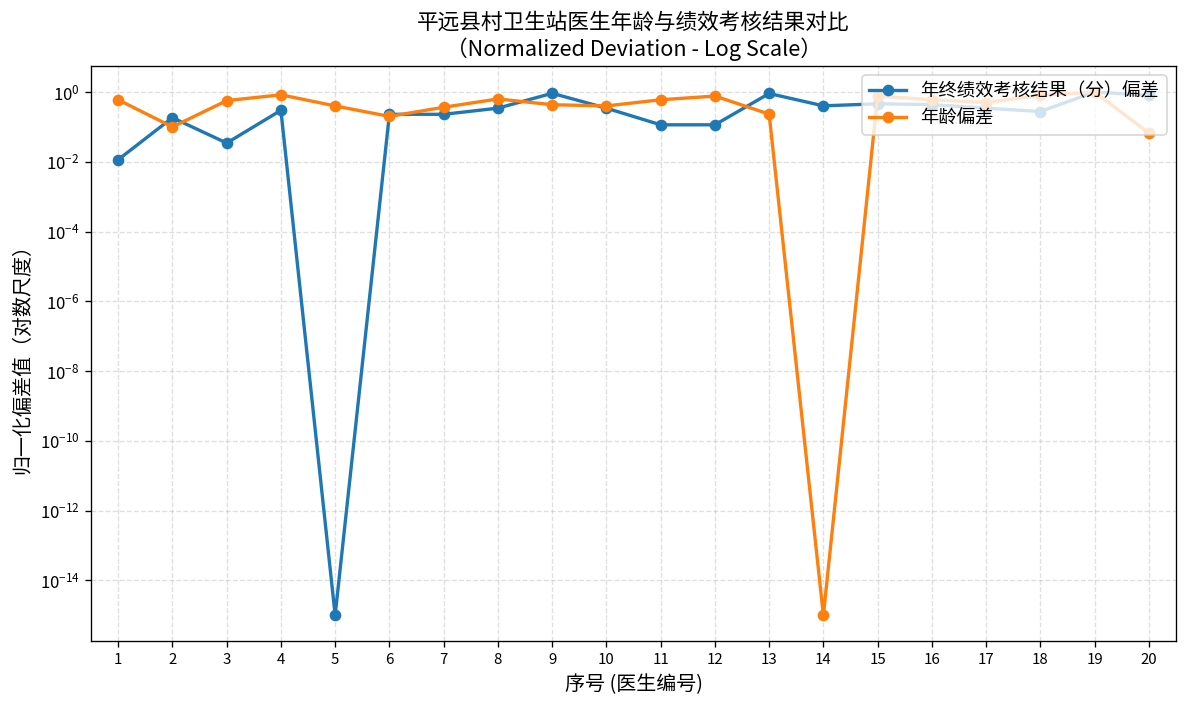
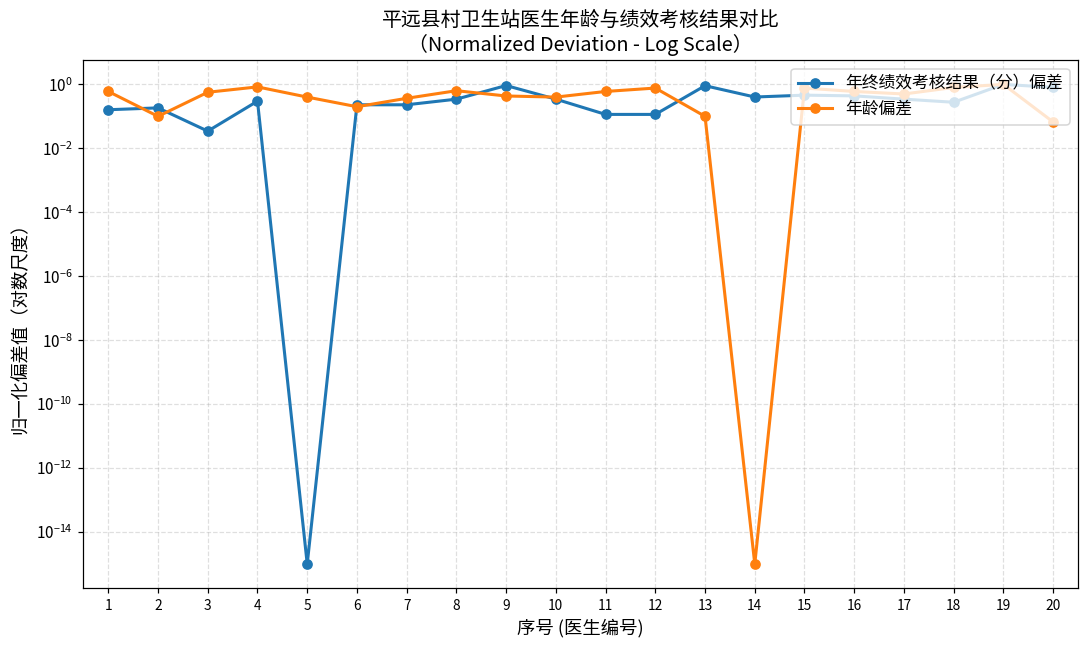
  {
    "年终绩效考核结果（分）偏差": {
-     "1": 0.011,
+     "1": 0.2,
      "2": 0.2,
      "3": 0.03,
      "4": 0.3,
      "5": 0.000000000000,
      "7": 0.2,
      "8": 0.3,
      "9": 0.9,
      "11": 0.11,
      "12": 0.11,
      "13": 0.9,
      "14": 0.4
    },
    "年龄偏差": {
      "1": 0.6,
      "2": 0.10,
      "3": 0.6,
      "4": 0.8,
      "5": 0.4,
      "7": 0.4,
      "8": 0.6,
      "9": 0.4,
      "11": 0.6,
      "12": 0.8,
-     "13": 0.2,
+     "13": 0.10,
      "14": 0.000000000000
    }
  }
